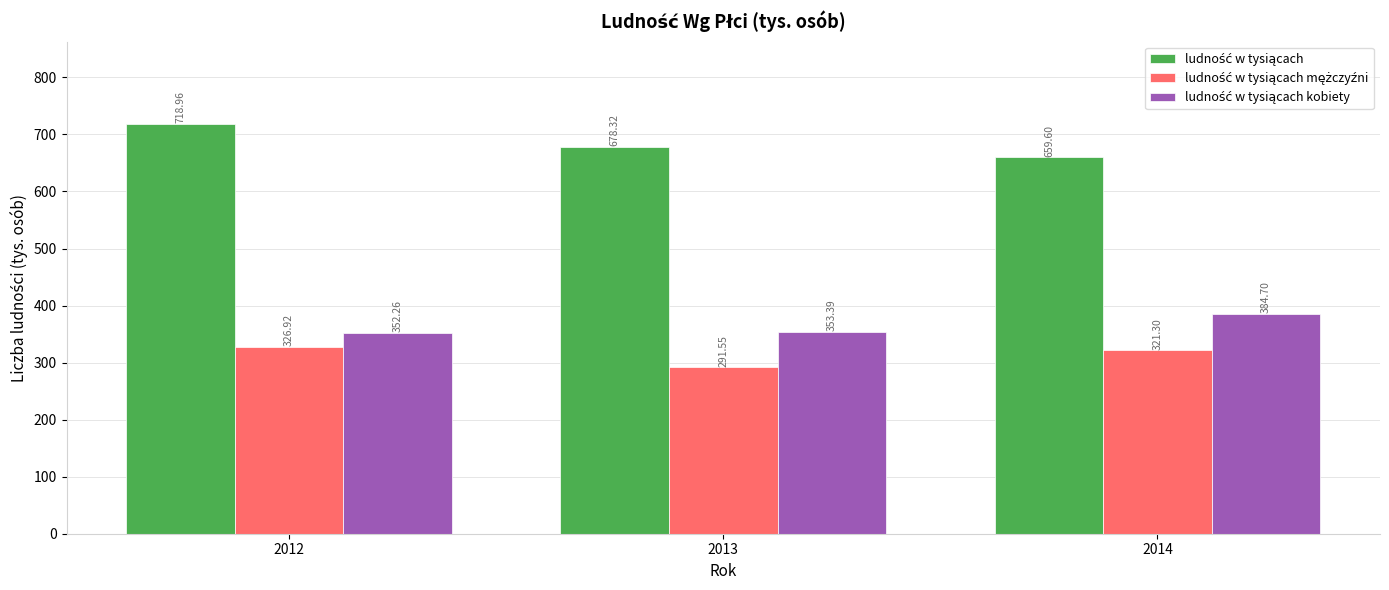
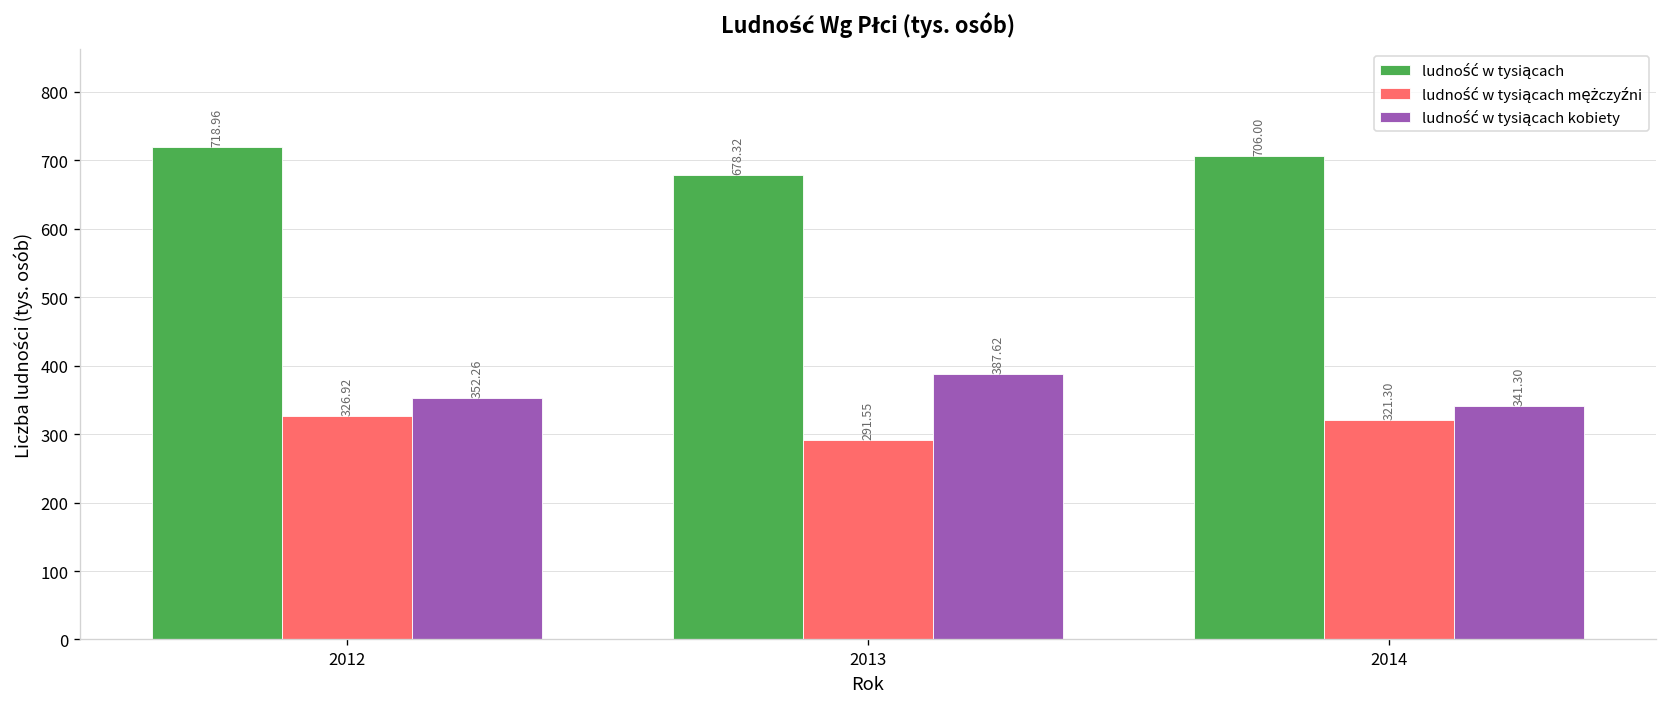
  {
    "ludność w tysiącach": {
      "2012": 718.96,
      "2013": 678.32,
-     "2014": 659.60
+     "2014": 706.00
    },
    "ludność w tysiącach mężczyźni": {
      "2012": 326.92,
      "2013": 291.55,
      "2014": 321.30
    },
    "ludność w tysiącach kobiety": {
      "2012": 352.26,
-     "2013": 353.39,
-     "2014": 384.70
+     "2013": 387.62,
+     "2014": 341.30
    }
  }
